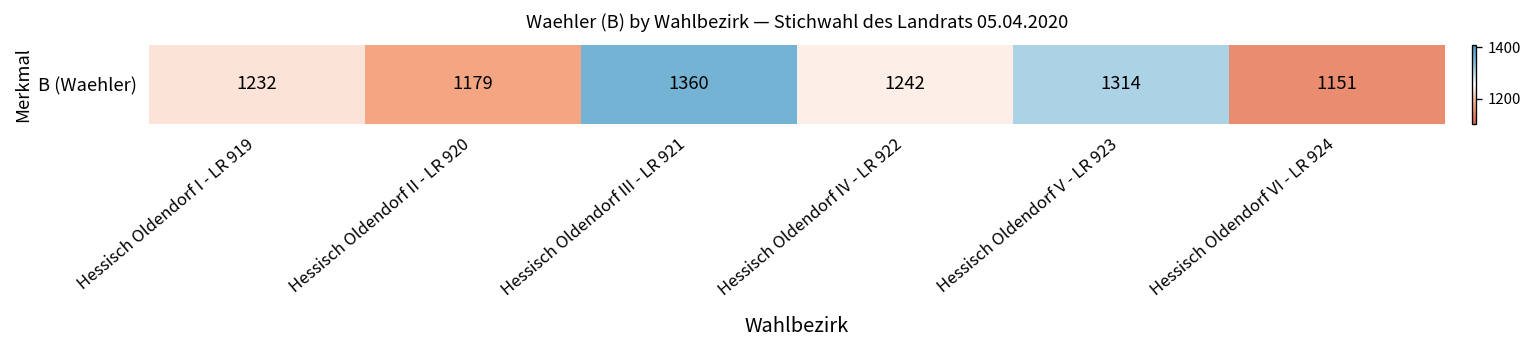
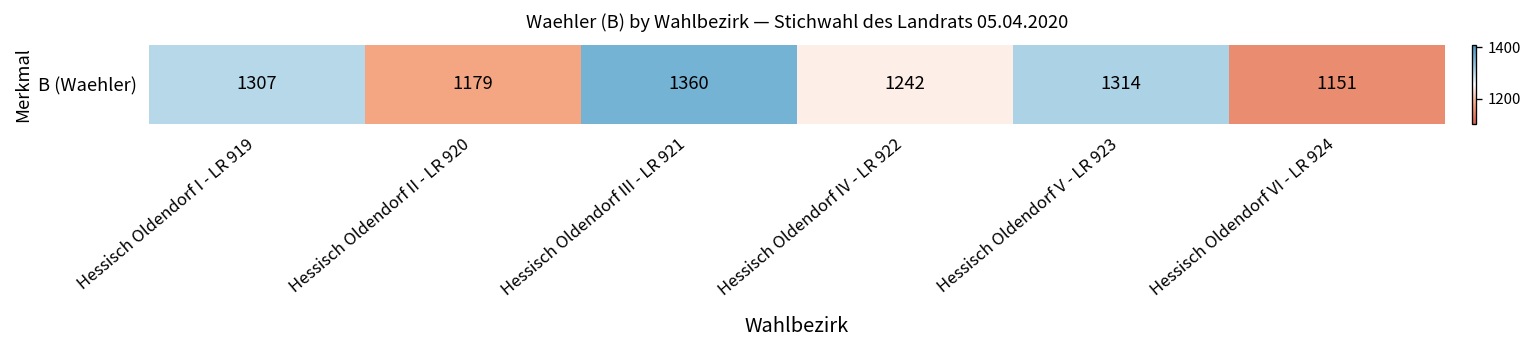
  {
    "B (Waehler)": {
-     "Hessisch Oldendorf I - LR 919": 1232,
+     "Hessisch Oldendorf I - LR 919": 1307,
      "Hessisch Oldendorf II - LR 920": 1179,
      "Hessisch Oldendorf III - LR 921": 1360,
      "Hessisch Oldendorf IV - LR 922": 1242,
      "Hessisch Oldendorf V - LR 923": 1314,
      "Hessisch Oldendorf VI - LR 924": 1151
    }
  }
